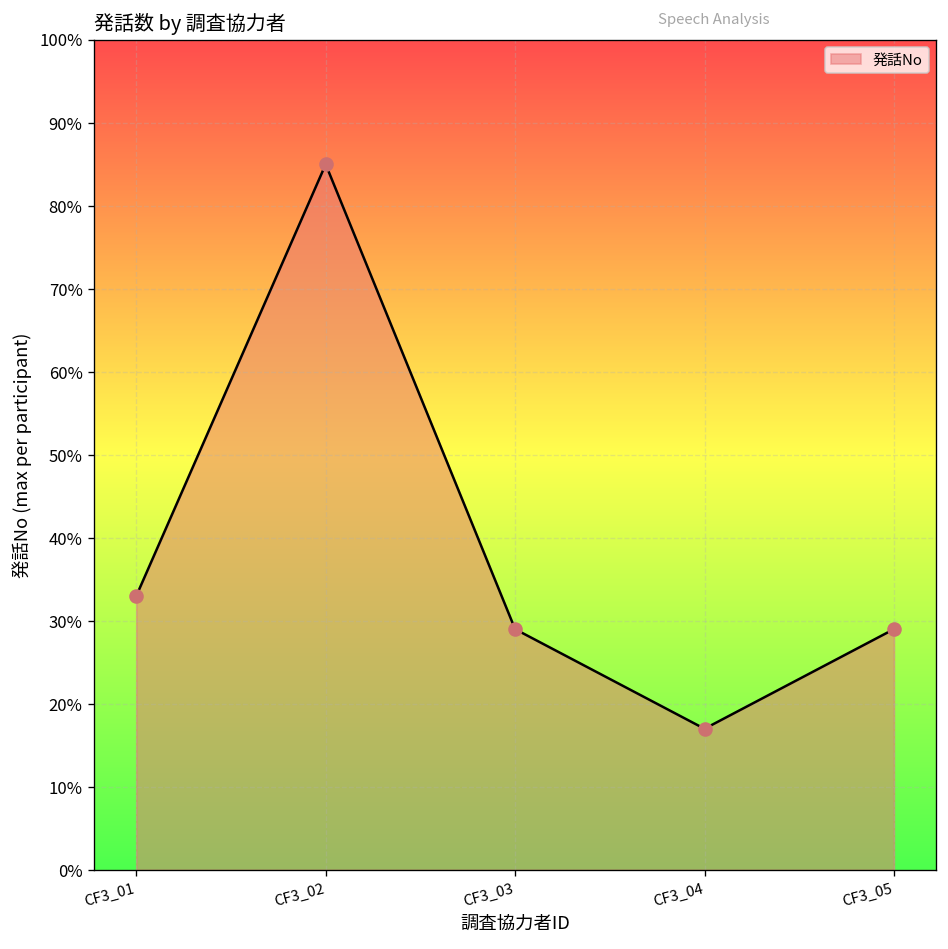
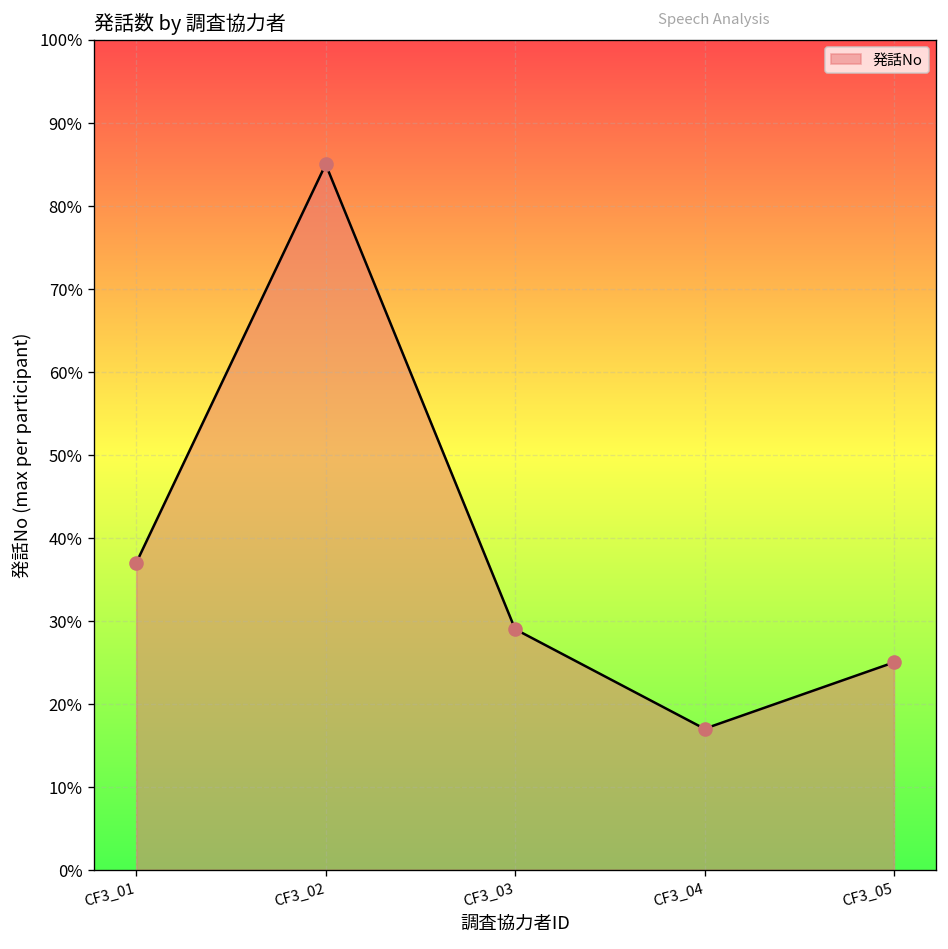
  {
-   "CF3_01": "33%",
+   "CF3_01": "37%",
    "CF3_02": "85%",
    "CF3_03": "29%",
    "CF3_04": "17%",
-   "CF3_05": "29%"
+   "CF3_05": "25%"
  }
